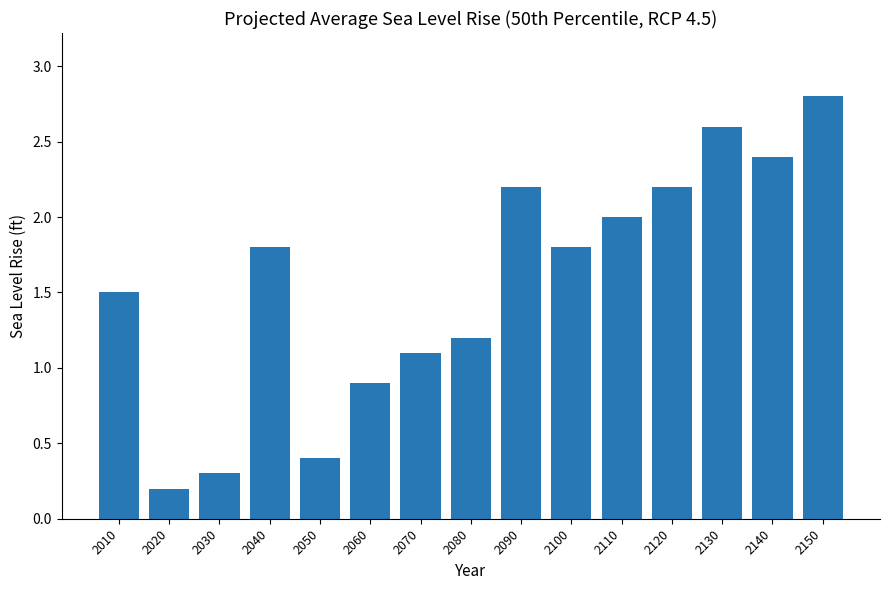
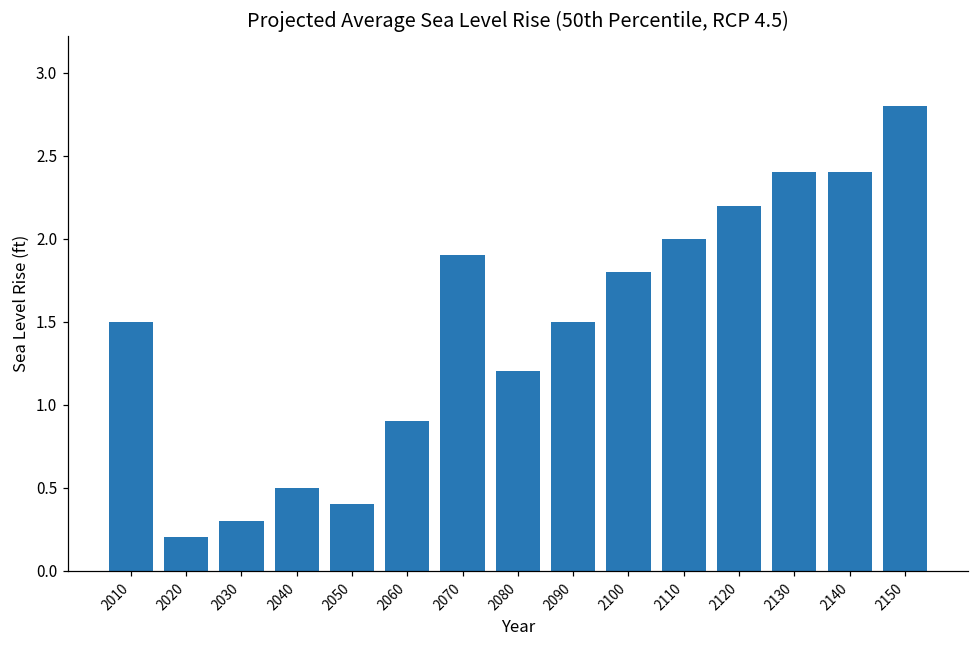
  {
    "2010": 1.5,
    "2020": 0.2,
    "2030": 0.3,
-   "2040": 1.8,
+   "2040": 0.5,
    "2050": 0.4,
    "2060": 0.9,
-   "2070": 1.1,
+   "2070": 1.9,
    "2080": 1.2,
-   "2090": 2.2,
+   "2090": 1.5,
    "2100": 1.8,
    "2110": 2.0,
    "2120": 2.2,
-   "2130": 2.6,
+   "2130": 2.4,
    "2140": 2.4,
    "2150": 2.8
  }
